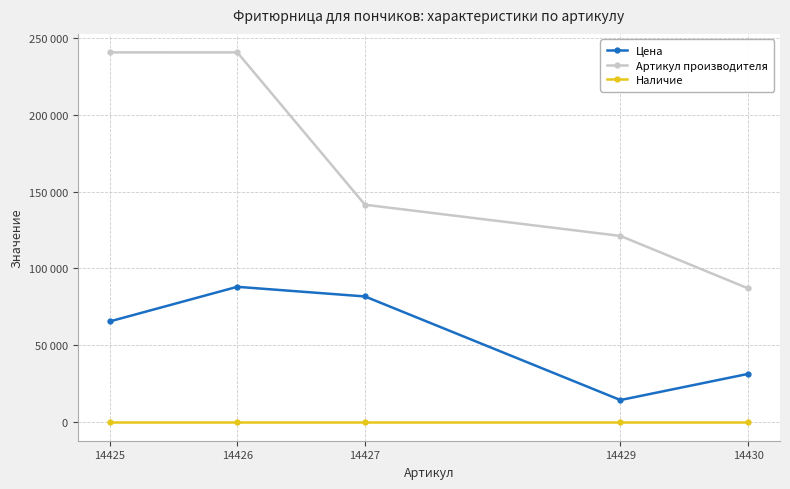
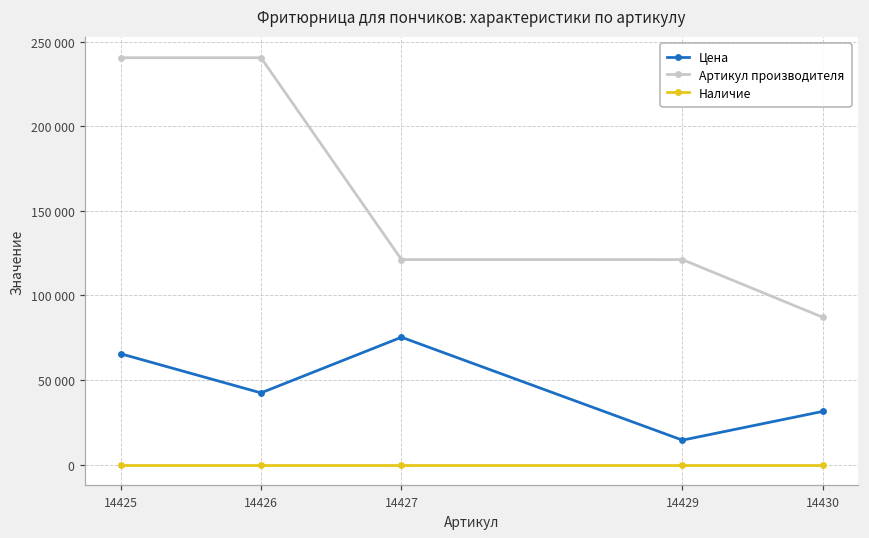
  {
    "Цена": {
      "14425": 66000,
-     "14426": 88000,
-     "14427": 82000,
+     "14426": 42000,
+     "14427": 75000,
      "14429": 14000,
      "14430": 31000
    },
    "Артикул производителя": {
      "14425": 241000,
      "14426": 241000,
-     "14427": 141000,
+     "14427": 121000,
      "14429": 121000,
      "14430": 87000
    },
    "Наличие": {
      "14425": 0,
      "14426": 0,
      "14427": 0,
      "14429": 0,
      "14430": 0
    }
  }
